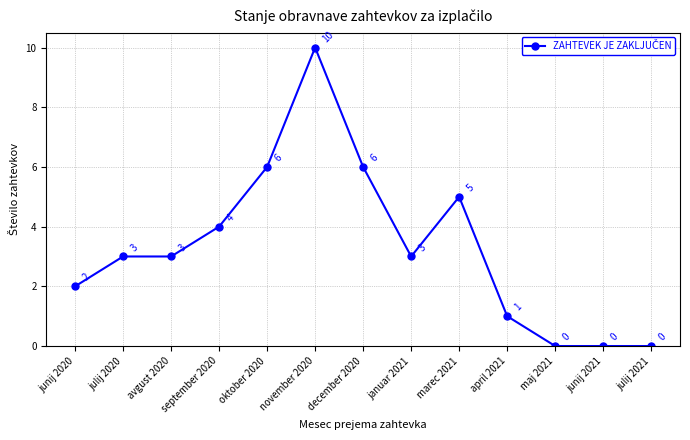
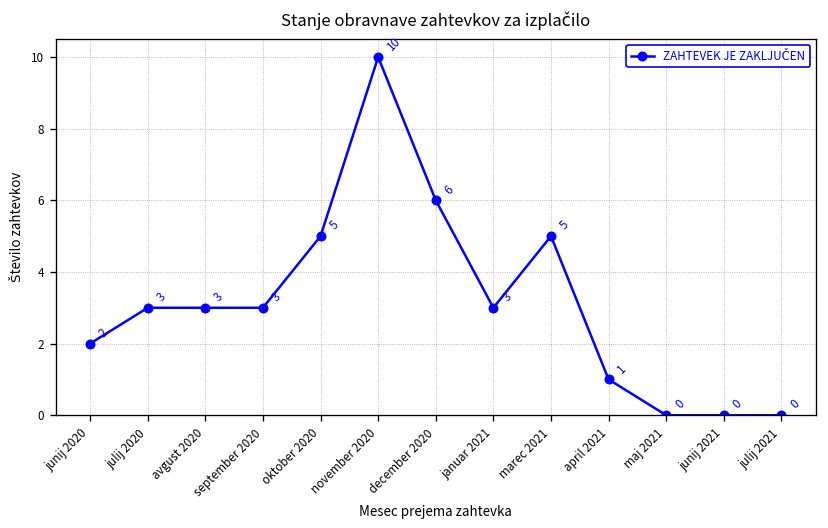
  {
    "junij 2020": 2,
    "julij 2020": 3,
    "avgust 2020": 3,
-   "september 2020": 4,
-   "oktober 2020": 6,
+   "september 2020": 3,
+   "oktober 2020": 5,
    "november 2020": 10,
    "december 2020": 6,
    "januar 2021": 3,
    "marec 2021": 5,
    "april 2021": 1,
    "maj 2021": 0,
    "junij 2021": 0,
    "julij 2021": 0
  }
